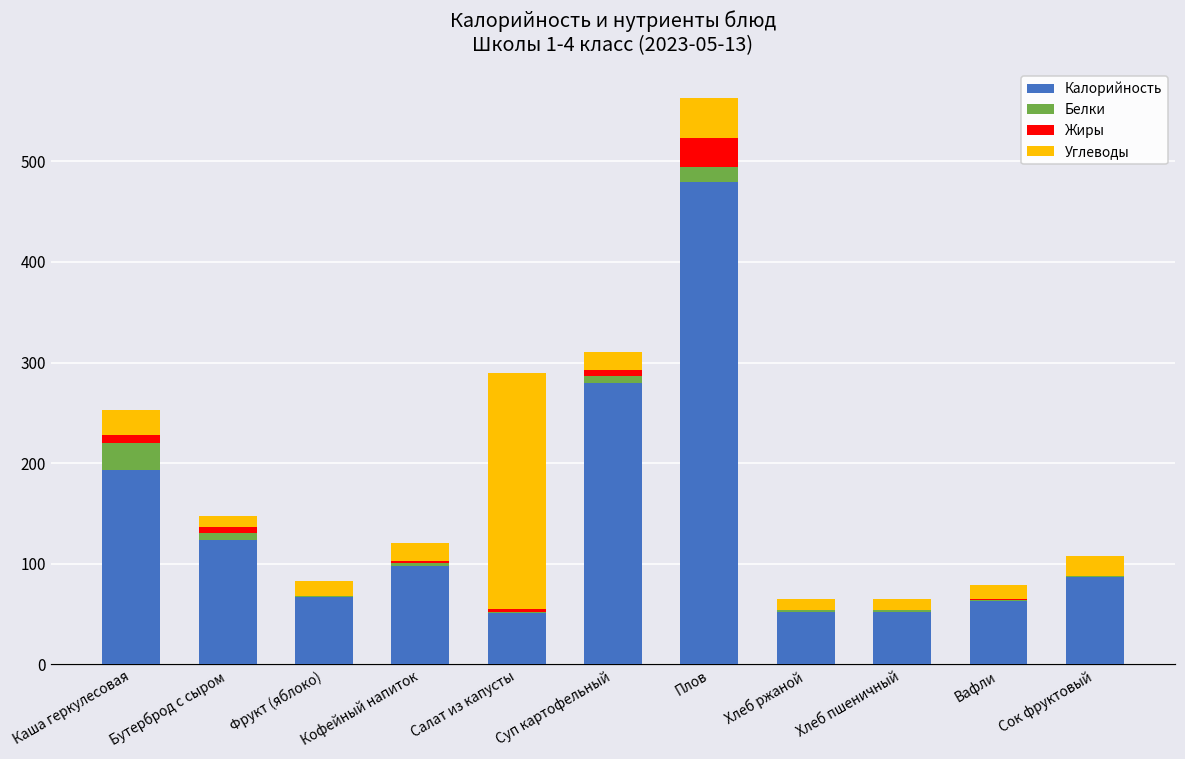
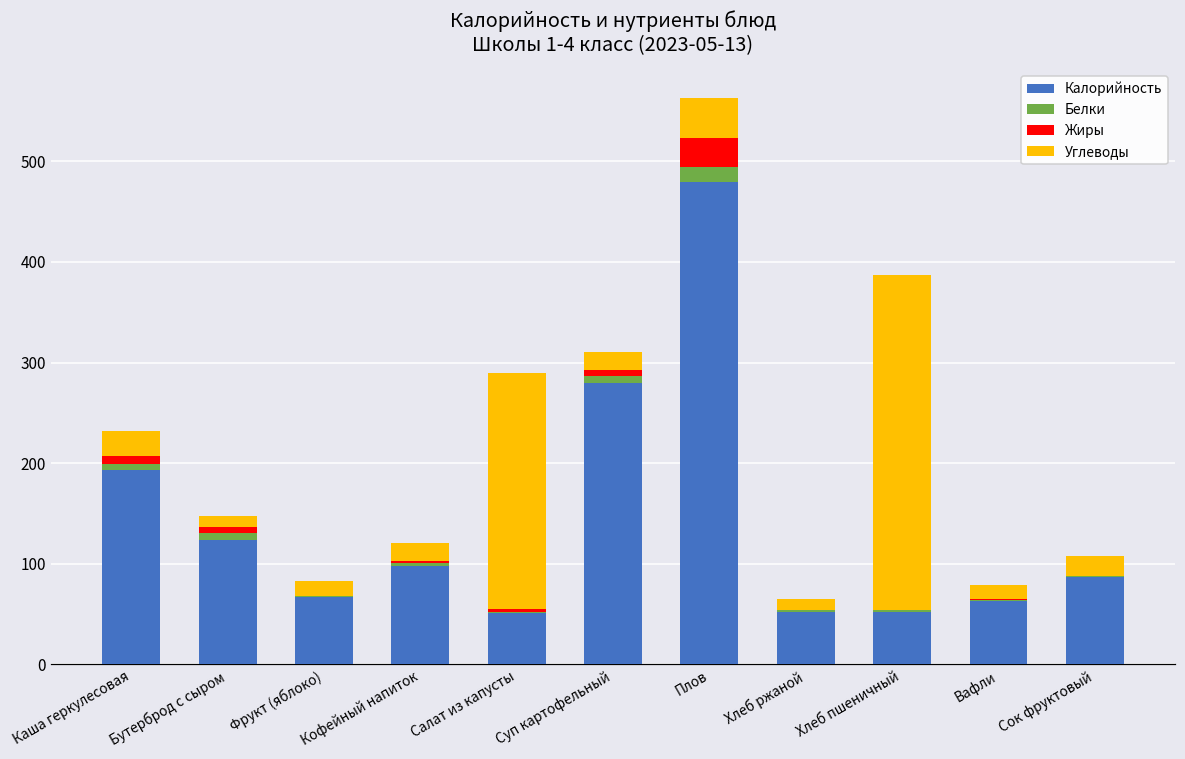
  {
    "Калорийность": {
      "Каша геркулесовая": 190,
      "Бутерброд с сыром": 120,
      "Фрукт (яблоко)": 70,
      "Кофейный напиток": 100,
      "Салат из капусты": 50,
      "Суп картофельный": 280,
      "Плов": 480,
      "Хлеб ржаной": 50,
      "Хлеб пшеничный": 50,
      "Вафли": 60,
      "Сок фруктовый": 90
    },
    "Белки": {
-     "Каша геркулесовая": 30,
+     "Каша геркулесовая": 10,
      "Бутерброд с сыром": 10,
      "Суп картофельный": 10,
      "Плов": 10
    },
    "Жиры": {
      "Каша геркулесовая": 10,
      "Бутерброд с сыром": 10,
      "Салат из капусты": 0,
      "Суп картофельный": 10,
      "Плов": 30,
      "Хлеб ржаной": 0
    },
    "Углеводы": {
      "Каша геркулесовая": 20,
      "Бутерброд с сыром": 10,
      "Фрукт (яблоко)": 10,
      "Кофейный напиток": 20,
      "Салат из капусты": 230,
      "Суп картофельный": 20,
      "Плов": 40,
      "Хлеб ржаной": 10,
-     "Хлеб пшеничный": 10,
+     "Хлеб пшеничный": 330,
      "Вафли": 10,
      "Сок фруктовый": 20
    }
  }
